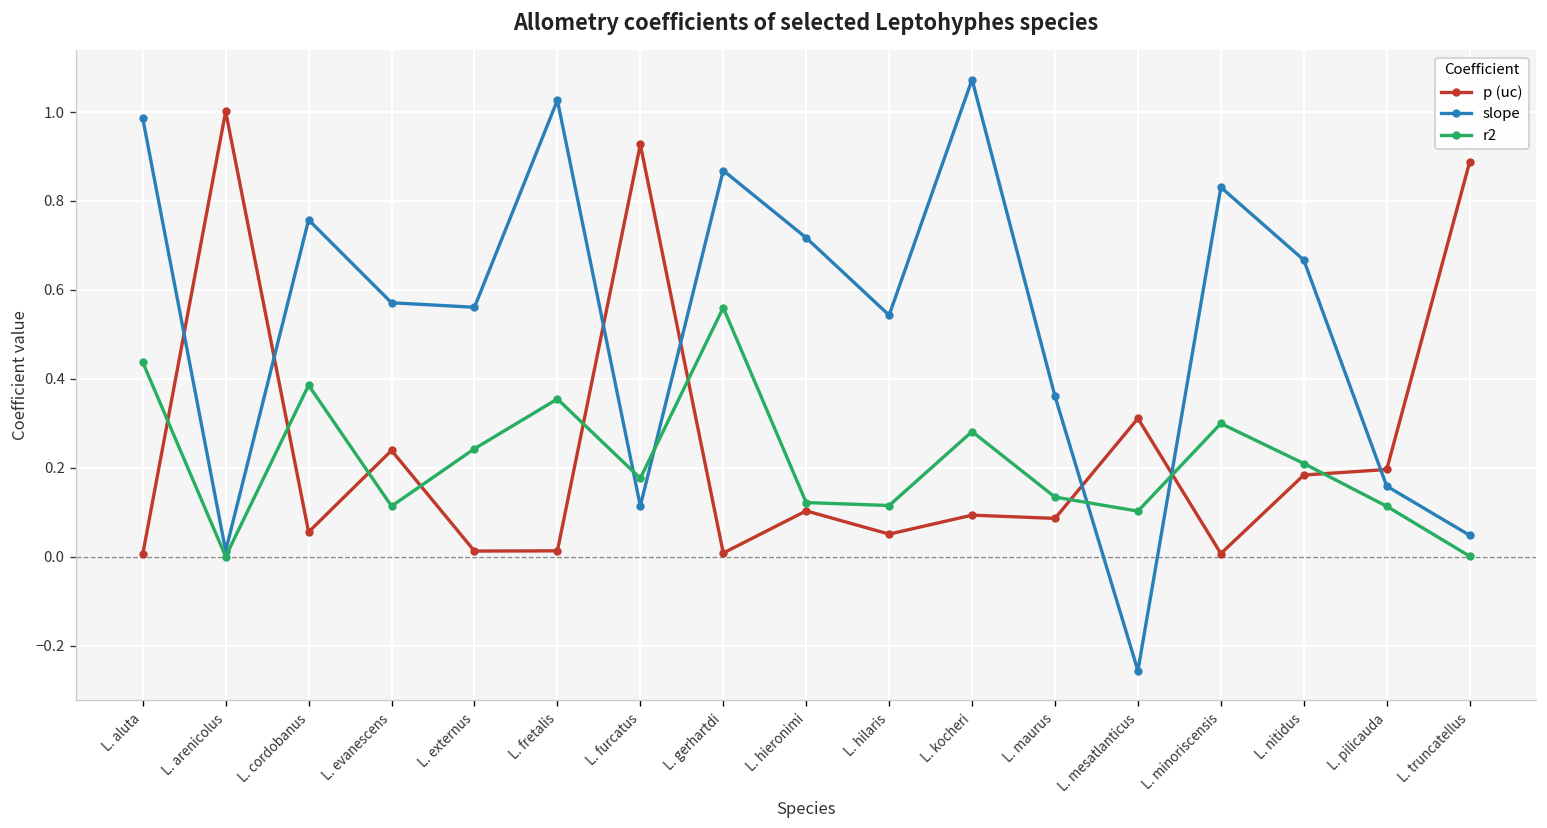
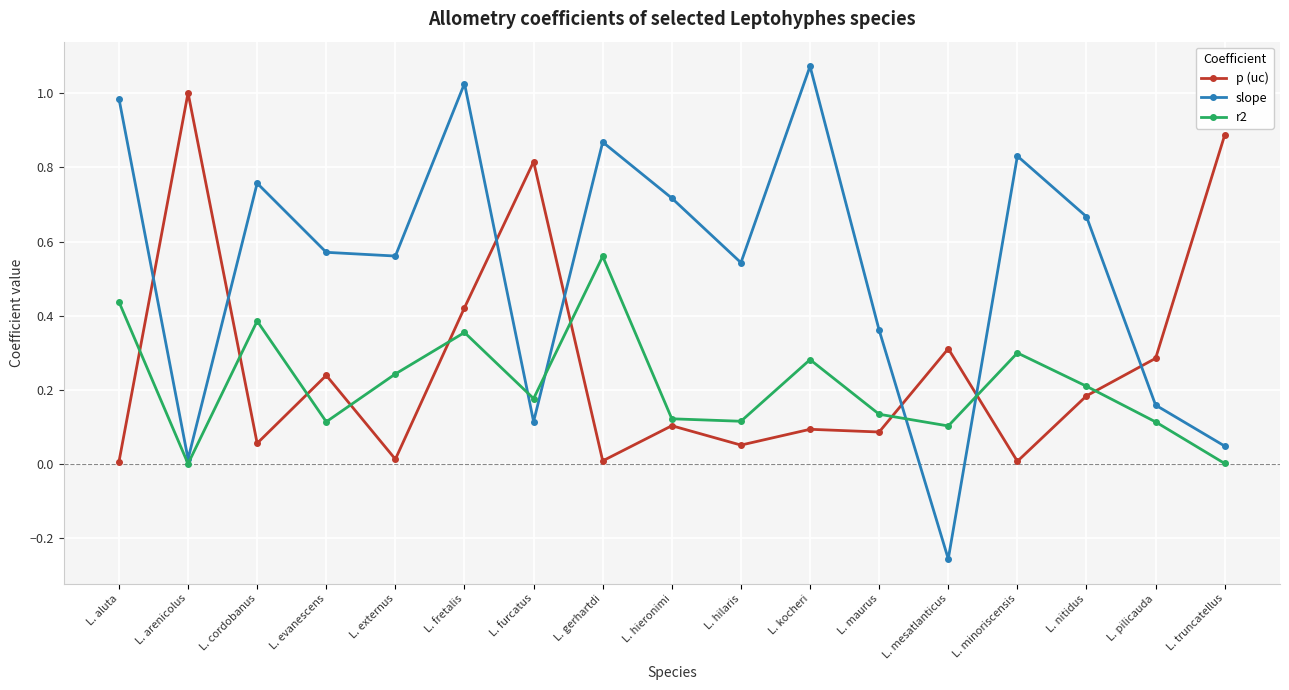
  {
    "p (uc)": {
      "L. aluta": 0.01,
      "L. arenicolus": 1.00,
      "L. cordobanus": 0.06,
      "L. evanescens": 0.24,
      "L. externus": 0.01,
-     "L. fretalis": 0.01,
-     "L. furcatus": 0.93,
+     "L. fretalis": 0.42,
+     "L. furcatus": 0.82,
      "L. gerhartdi": 0.01,
      "L. hieronimi": 0.10,
      "L. hilaris": 0.05,
      "L. kocheri": 0.09,
      "L. maurus": 0.09,
      "L. mesatlanticus": 0.31,
      "L. minoriscensis": 0.01,
      "L. nitidus": 0.18,
-     "L. pilicauda": 0.20,
+     "L. pilicauda": 0.28,
      "L. truncatellus": 0.89
    },
    "slope": {
      "L. aluta": 0.99,
      "L. arenicolus": 0.01,
      "L. cordobanus": 0.76,
      "L. evanescens": 0.57,
      "L. externus": 0.56,
      "L. fretalis": 1.03,
      "L. furcatus": 0.11,
      "L. gerhartdi": 0.87,
      "L. hieronimi": 0.72,
      "L. hilaris": 0.54,
      "L. kocheri": 1.07,
      "L. maurus": 0.36,
      "L. mesatlanticus": -0.26,
      "L. minoriscensis": 0.83,
      "L. nitidus": 0.67,
      "L. pilicauda": 0.16,
      "L. truncatellus": 0.05
    },
    "r2": {
      "L. aluta": 0.44,
      "L. arenicolus": 0.00,
      "L. cordobanus": 0.39,
      "L. evanescens": 0.11,
      "L. externus": 0.24,
      "L. fretalis": 0.35,
      "L. furcatus": 0.18,
      "L. gerhartdi": 0.56,
      "L. hieronimi": 0.12,
      "L. hilaris": 0.11,
      "L. kocheri": 0.28,
      "L. maurus": 0.13,
      "L. mesatlanticus": 0.10,
      "L. minoriscensis": 0.30,
      "L. nitidus": 0.21,
      "L. pilicauda": 0.11,
      "L. truncatellus": 0.00
    }
  }
